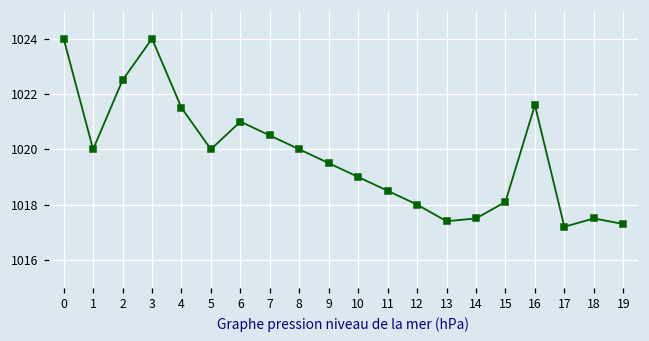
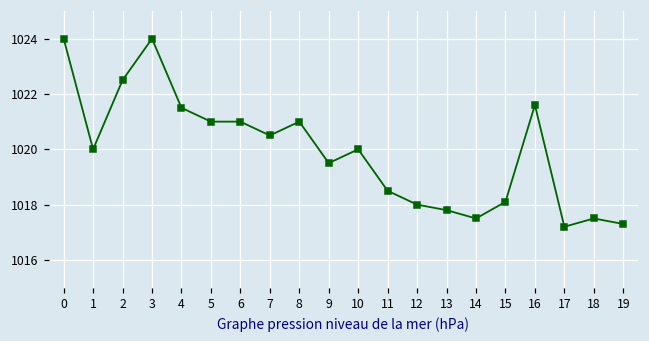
  {
    "0": 1024.0,
    "1": 1020.0,
    "2": 1022.5,
    "3": 1024.0,
    "4": 1021.5,
-   "5": 1020,
+   "5": 1021,
    "6": 1021.0,
    "7": 1020.5,
-   "8": 1020,
+   "8": 1021,
    "9": 1019.5,
-   "10": 1019,
+   "10": 1020,
    "11": 1018.5,
    "12": 1018.0,
-   "13": 1017.4,
+   "13": 1017.8,
    "14": 1017.5,
    "15": 1018.1,
    "16": 1021.6,
    "17": 1017.2,
    "18": 1017.5,
    "19": 1017.3
  }
